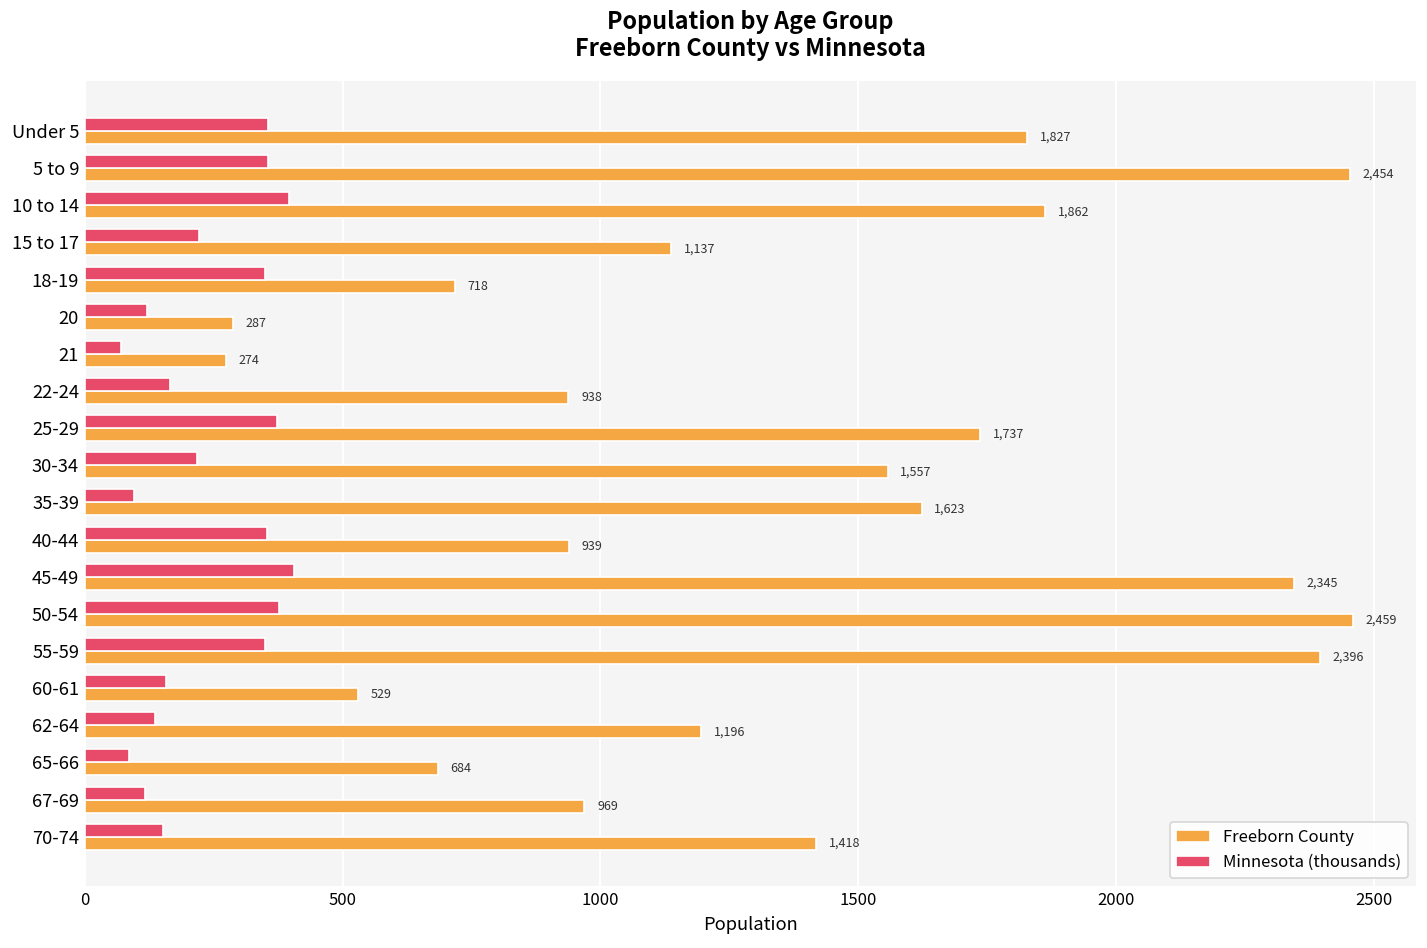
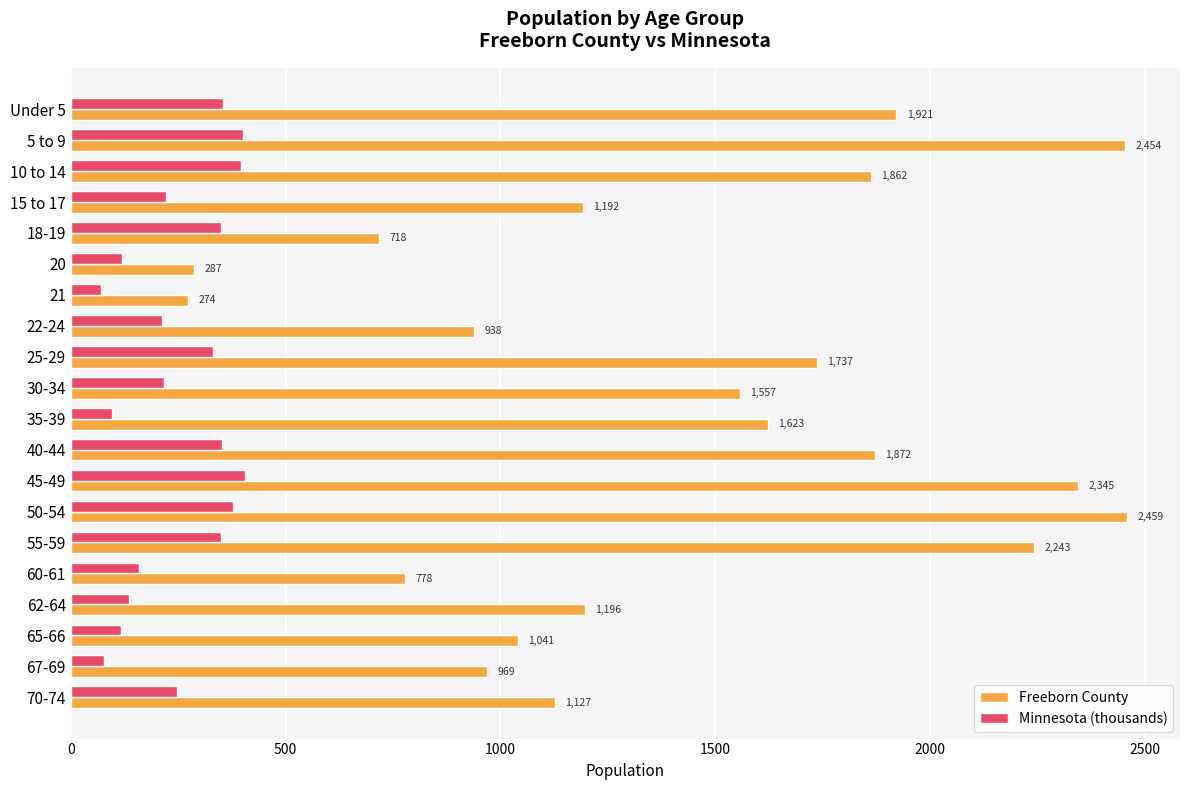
  {
    "Freeborn County": {
-     "Under 5": "1,827",
+     "Under 5": "1,921",
      "5 to 9": "2,454",
      "10 to 14": "1,862",
-     "15 to 17": "1,137",
+     "15 to 17": "1,192",
      "18-19": "718",
      "20": "287",
      "21": "274",
      "22-24": "938",
      "25-29": "1,737",
      "30-34": "1,557",
      "35-39": "1,623",
-     "40-44": "939",
+     "40-44": "1,872",
      "45-49": "2,345",
      "50-54": "2,459",
-     "55-59": "2,396",
-     "60-61": "529",
+     "55-59": "2,243",
+     "60-61": "778",
      "62-64": "1,196",
-     "65-66": "684",
+     "65-66": "1,041",
      "67-69": "969",
-     "70-74": "1,418"
+     "70-74": "1,127"
    },
    "Minnesota (thousands)": {
      "Under 5": "360",
-     "5 to 9": "360",
+     "5 to 9": "400",
      "10 to 14": "400",
      "15 to 17": "220",
      "18-19": "350",
      "20": "120",
      "21": "70",
-     "22-24": "170",
-     "25-29": "370",
+     "22-24": "210",
+     "25-29": "330",
      "30-34": "220",
      "35-39": "100",
      "40-44": "350",
      "45-49": "410",
      "50-54": "380",
      "55-59": "350",
      "60-61": "160",
      "62-64": "140",
-     "65-66": "90",
-     "67-69": "120",
-     "70-74": "150"
+     "65-66": "120",
+     "67-69": "80",
+     "70-74": "250"
    }
  }
